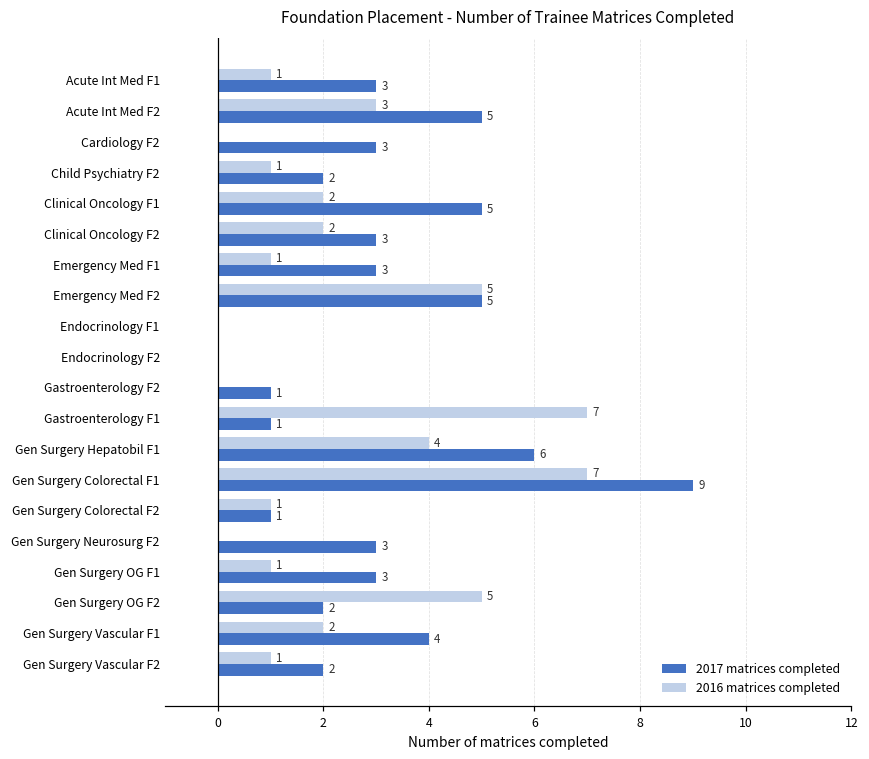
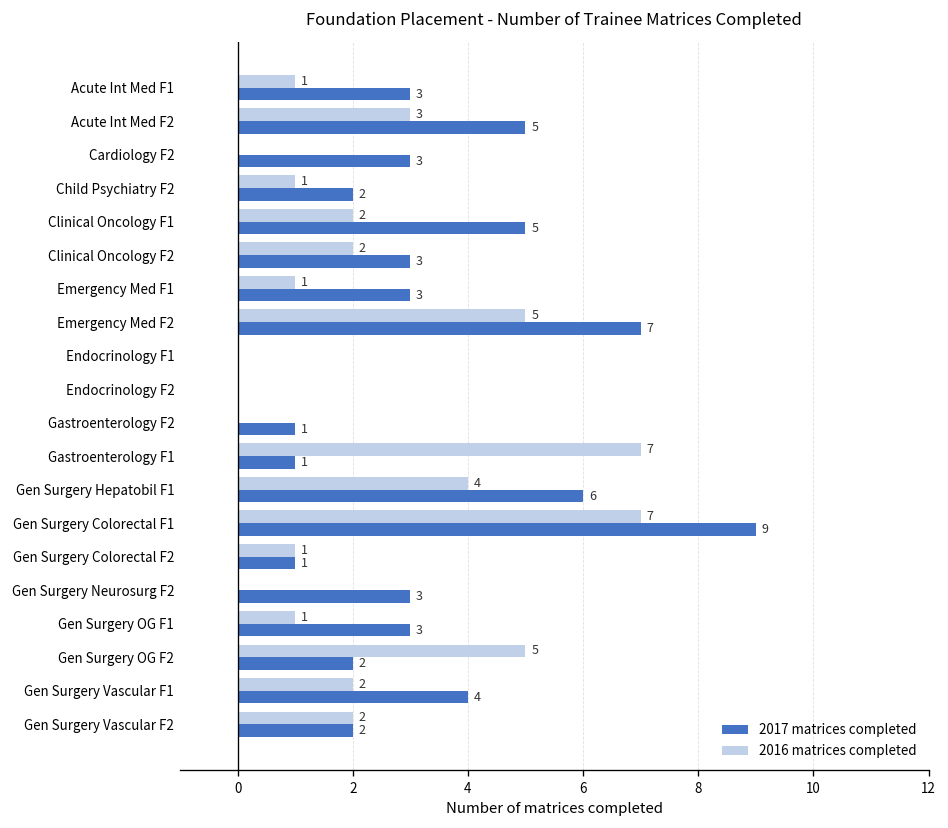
  {
    "2017 matrices completed": {
      "Acute Int Med F1": 3,
      "Acute Int Med F2": 5,
      "Cardiology F2": 3,
      "Child Psychiatry F2": 2,
      "Clinical Oncology F1": 5,
      "Clinical Oncology F2": 3,
      "Emergency Med F1": 3,
-     "Emergency Med F2": 5,
+     "Emergency Med F2": 7,
      "Gastroenterology F2": 1,
      "Gastroenterology F1": 1,
      "Gen Surgery Hepatobil F1": 6,
      "Gen Surgery Colorectal F1": 9,
      "Gen Surgery Colorectal F2": 1,
      "Gen Surgery Neurosurg F2": 3,
      "Gen Surgery OG F1": 3,
      "Gen Surgery OG F2": 2,
      "Gen Surgery Vascular F1": 4,
      "Gen Surgery Vascular F2": 2
    },
    "2016 matrices completed": {
      "Acute Int Med F1": 1,
      "Acute Int Med F2": 3,
      "Child Psychiatry F2": 1,
      "Clinical Oncology F1": 2,
      "Clinical Oncology F2": 2,
      "Emergency Med F1": 1,
      "Emergency Med F2": 5,
      "Gastroenterology F1": 7,
      "Gen Surgery Hepatobil F1": 4,
      "Gen Surgery Colorectal F1": 7,
      "Gen Surgery Colorectal F2": 1,
      "Gen Surgery OG F1": 1,
      "Gen Surgery OG F2": 5,
      "Gen Surgery Vascular F1": 2,
-     "Gen Surgery Vascular F2": 1
+     "Gen Surgery Vascular F2": 2
    }
  }
